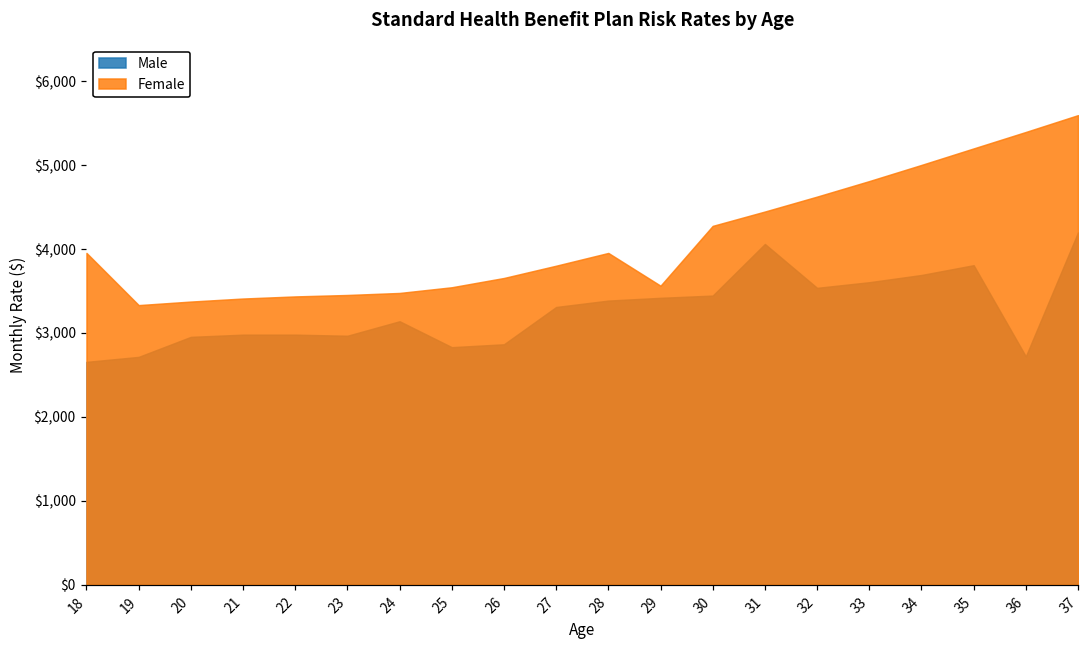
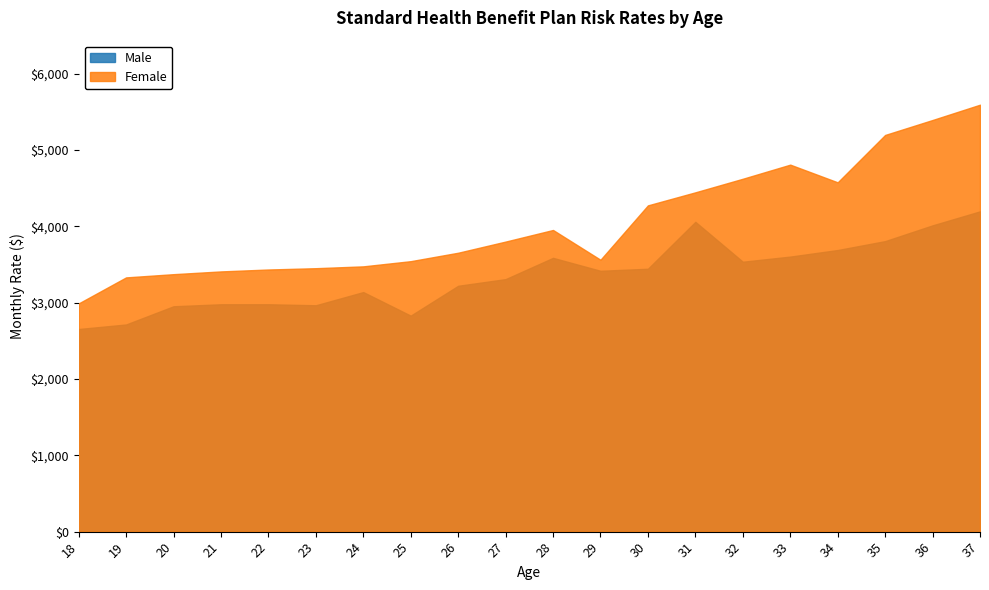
  {
    "Male": {
      "18": "$2,700",
      "19": "$2,700",
      "20": "$3,000",
      "21": "$3,000",
      "22": "$3,000",
      "23": "$3,000",
      "24": "$3,100",
      "25": "$2,800",
-     "26": "$2,900",
+     "26": "$3,200",
      "27": "$3,300",
-     "28": "$3,400",
+     "28": "$3,600",
      "29": "$3,400",
      "30": "$3,400",
      "31": "$4,100",
      "32": "$3,500",
      "33": "$3,600",
      "34": "$3,700",
      "35": "$3,800",
-     "36": "$2,700",
+     "36": "$4,000",
      "37": "$4,200"
    },
    "Female": {
-     "18": "$4,000",
+     "18": "$3,000",
      "19": "$3,300",
      "20": "$3,400",
      "21": "$3,400",
      "22": "$3,400",
      "23": "$3,500",
      "24": "$3,500",
      "25": "$3,500",
      "26": "$3,700",
      "27": "$3,800",
      "28": "$4,000",
      "29": "$3,600",
      "30": "$4,300",
      "31": "$4,400",
      "32": "$4,600",
      "33": "$4,800",
-     "34": "$5,000",
+     "34": "$4,600",
      "35": "$5,200",
      "36": "$5,400",
      "37": "$5,600"
    }
  }
